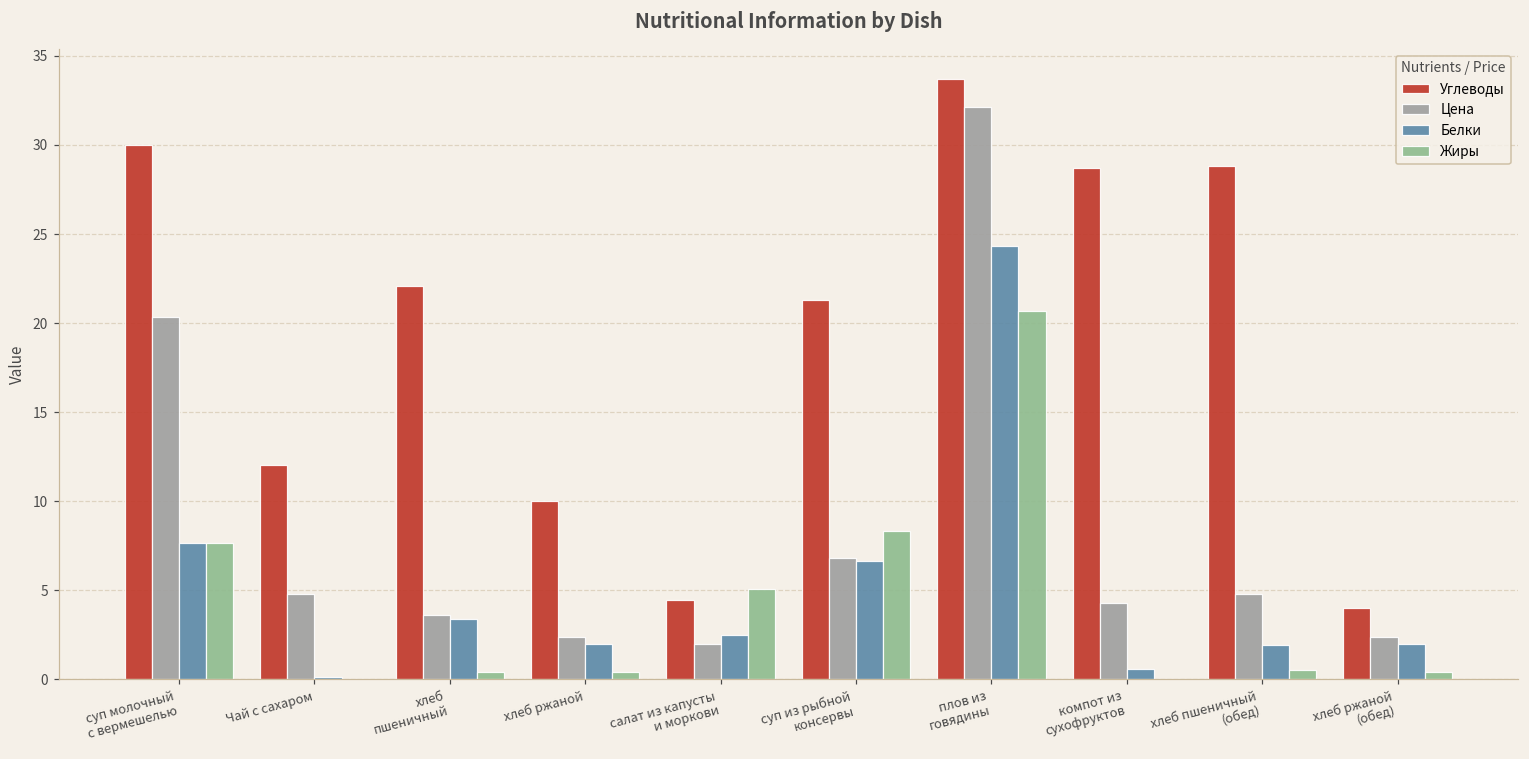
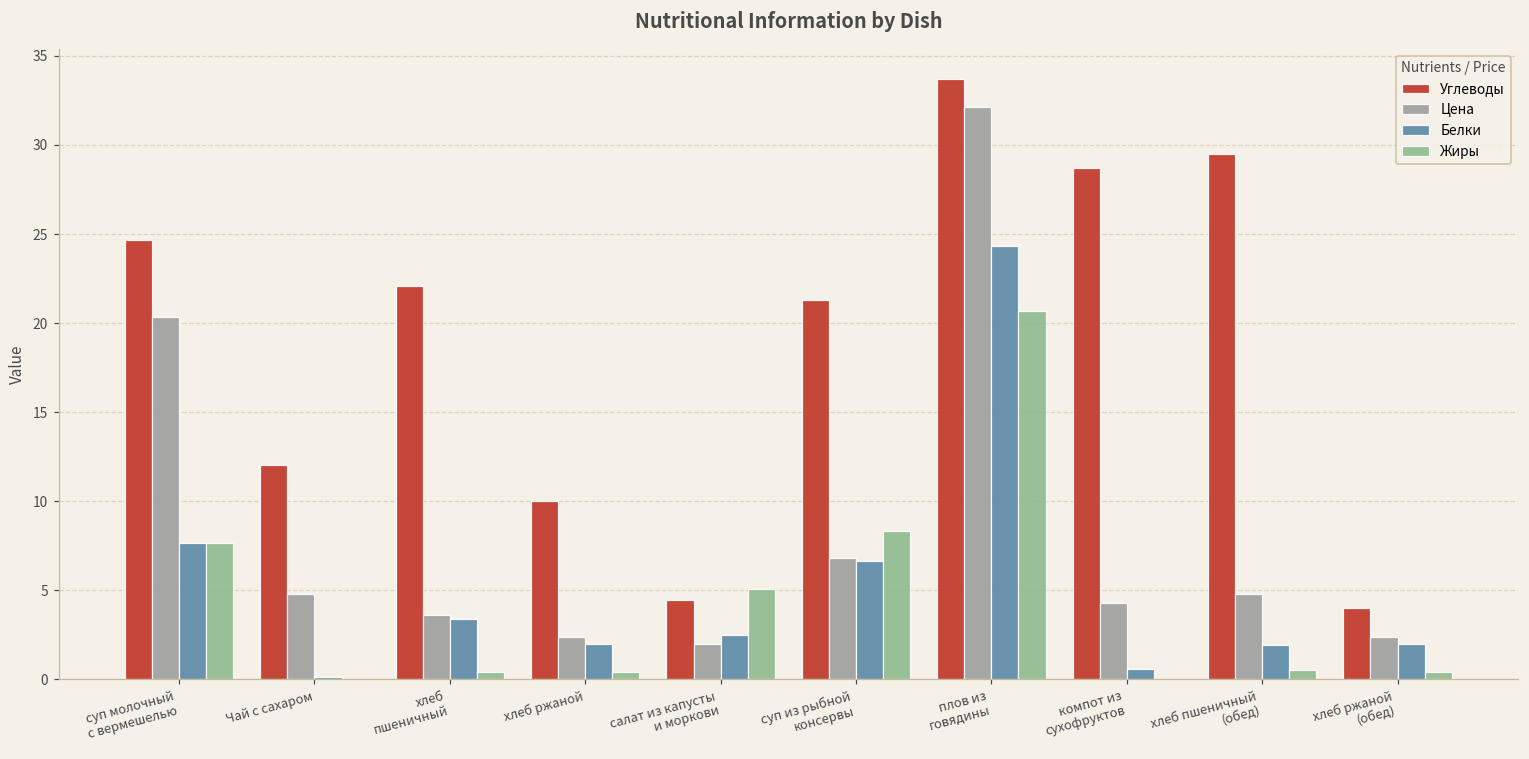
  {
    "Углеводы": {
-     "суп молочный с вермешелью": 30.0,
+     "суп молочный с вермешелью": 24.7,
      "Чай с сахаром": 12.0,
      "хлеб пшеничный": 22.1,
      "хлеб ржаной": 10.0,
      "салат из капусты и моркови": 4.5,
      "суп из рыбной консервы": 21.3,
      "плов из говядины": 33.7,
      "компот из сухофруктов": 28.7,
-     "хлеб пшеничный (обед)": 28.8,
+     "хлеб пшеничный (обед)": 29.5,
      "хлеб ржаной (обед)": 4.0
    },
    "Белки": {
      "суп молочный с вермешелью": 7.7,
      "хлеб пшеничный": 3.4,
      "хлеб ржаной": 2.0,
      "салат из капусты и моркови": 2.5,
      "суп из рыбной консервы": 6.6,
      "плов из говядины": 24.3,
      "компот из сухофруктов": 0.6,
      "хлеб пшеничный (обед)": 1.9,
      "хлеб ржаной (обед)": 2.0
    }
  }
